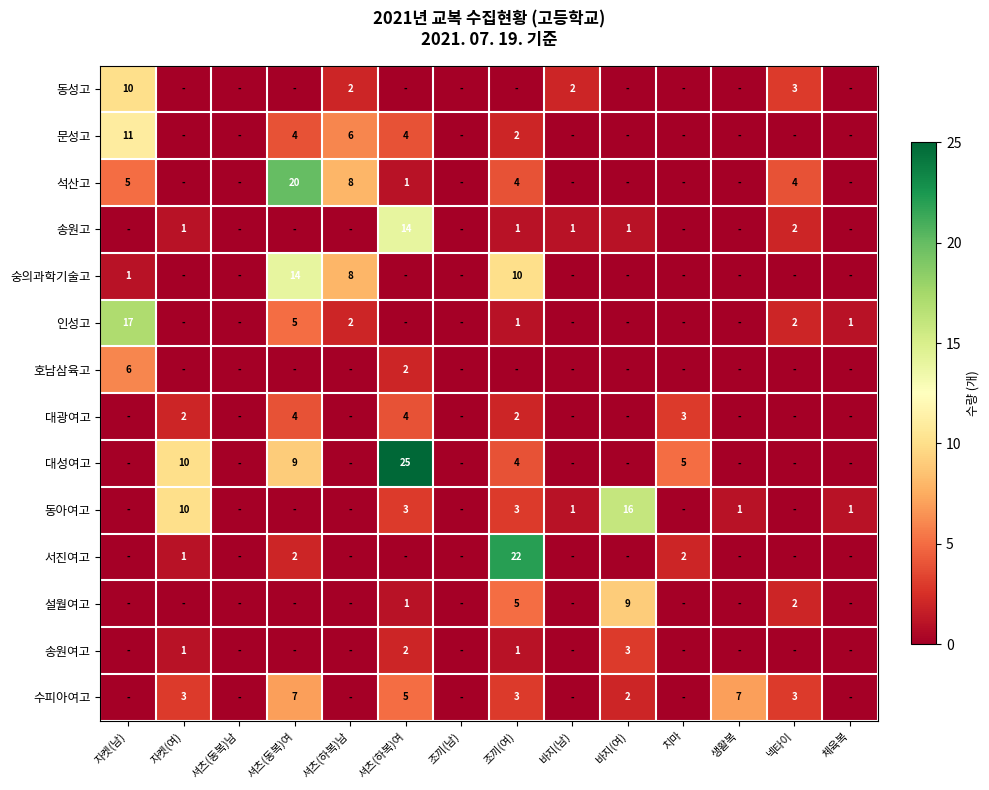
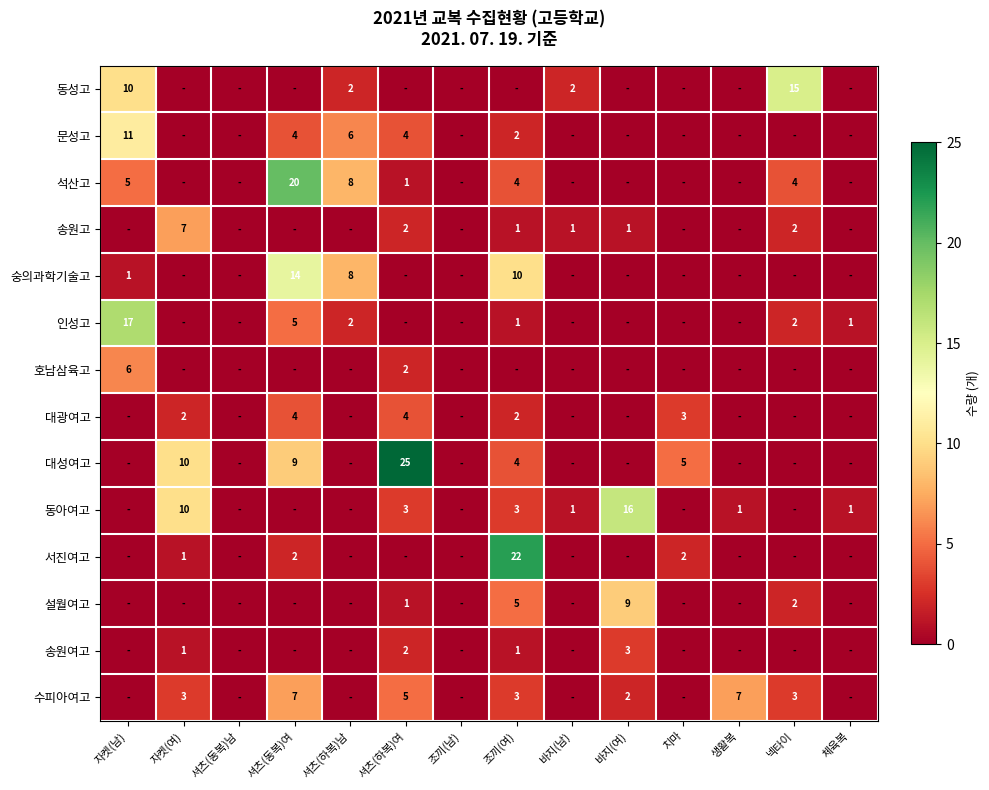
  {
    "동성고": {
      "자켓(남)": 10,
      "셔츠(하복)남": 2,
      "바지(남)": 2,
-     "넥타이": 3
+     "넥타이": 15
    },
    "문성고": {
      "자켓(남)": 11,
      "셔츠(동복)여": 4,
      "셔츠(하복)남": 6,
      "셔츠(하복)여": 4,
      "조끼(여)": 2
    },
    "석산고": {
      "자켓(남)": 5,
      "셔츠(동복)여": 20,
      "셔츠(하복)남": 8,
      "셔츠(하복)여": 1,
      "조끼(여)": 4,
      "넥타이": 4
    },
    "송원고": {
-     "자켓(여)": 1,
-     "셔츠(하복)여": 14,
+     "자켓(여)": 7,
+     "셔츠(하복)여": 2,
      "조끼(여)": 1,
      "바지(남)": 1,
      "바지(여)": 1,
      "넥타이": 2
    },
    "숭의과학기술고": {
      "자켓(남)": 1,
      "셔츠(동복)여": 14,
      "셔츠(하복)남": 8,
      "조끼(여)": 10
    },
    "인성고": {
      "자켓(남)": 17,
      "셔츠(동복)여": 5,
      "셔츠(하복)남": 2,
      "조끼(여)": 1,
      "넥타이": 2,
      "체육복": 1
    },
    "호남삼육고": {
      "자켓(남)": 6,
      "셔츠(하복)여": 2
    },
    "대광여고": {
      "자켓(여)": 2,
      "셔츠(동복)여": 4,
      "셔츠(하복)여": 4,
      "조끼(여)": 2,
      "치마": 3
    },
    "대성여고": {
      "자켓(여)": 10,
      "셔츠(동복)여": 9,
      "셔츠(하복)여": 25,
      "조끼(여)": 4,
      "치마": 5
    },
    "동아여고": {
      "자켓(여)": 10,
      "셔츠(하복)여": 3,
      "조끼(여)": 3,
      "바지(남)": 1,
      "바지(여)": 16,
      "생활복": 1,
      "체육복": 1
    },
    "서진여고": {
      "자켓(여)": 1,
      "셔츠(동복)여": 2,
      "조끼(여)": 22,
      "치마": 2
    },
    "설월여고": {
      "셔츠(하복)여": 1,
      "조끼(여)": 5,
      "바지(여)": 9,
      "넥타이": 2
    },
    "송원여고": {
      "자켓(여)": 1,
      "셔츠(하복)여": 2,
      "조끼(여)": 1,
      "바지(여)": 3
    },
    "수피아여고": {
      "자켓(여)": 3,
      "셔츠(동복)여": 7,
      "셔츠(하복)여": 5,
      "조끼(여)": 3,
      "바지(여)": 2,
      "생활복": 7,
      "넥타이": 3
    }
  }
